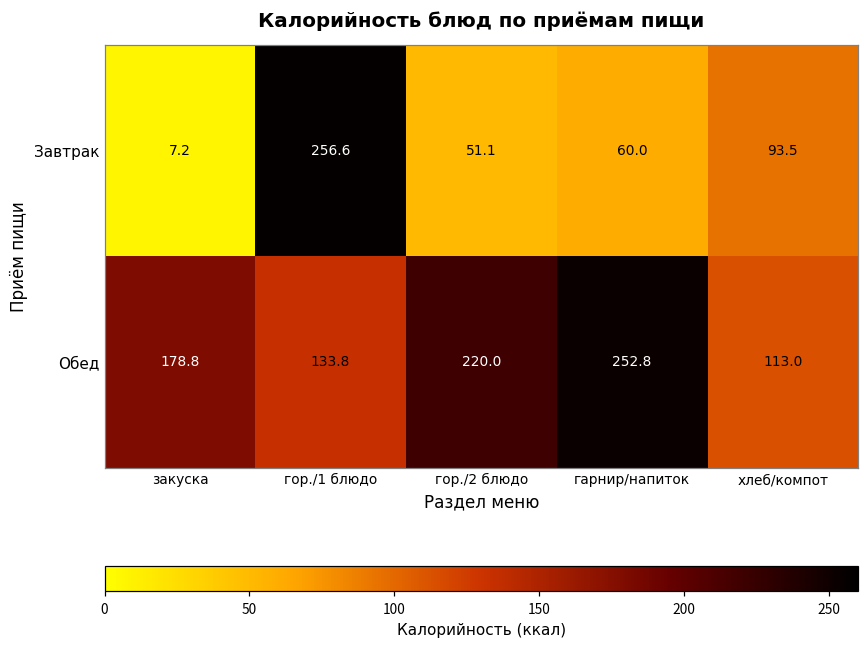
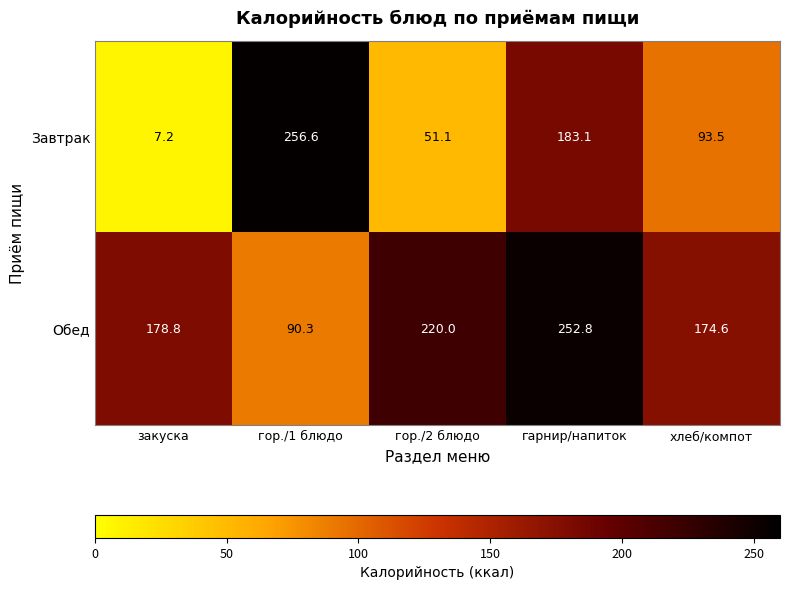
  {
    "Завтрак": {
      "закуска": 7.2,
      "гор./1 блюдо": 256.6,
      "гор./2 блюдо": 51.1,
-     "гарнир/напиток": 60.0,
+     "гарнир/напиток": 183.1,
      "хлеб/компот": 93.5
    },
    "Обед": {
      "закуска": 178.8,
-     "гор./1 блюдо": 133.8,
+     "гор./1 блюдо": 90.3,
      "гор./2 блюдо": 220.0,
      "гарнир/напиток": 252.8,
-     "хлеб/компот": 113.0
+     "хлеб/компот": 174.6
    }
  }
